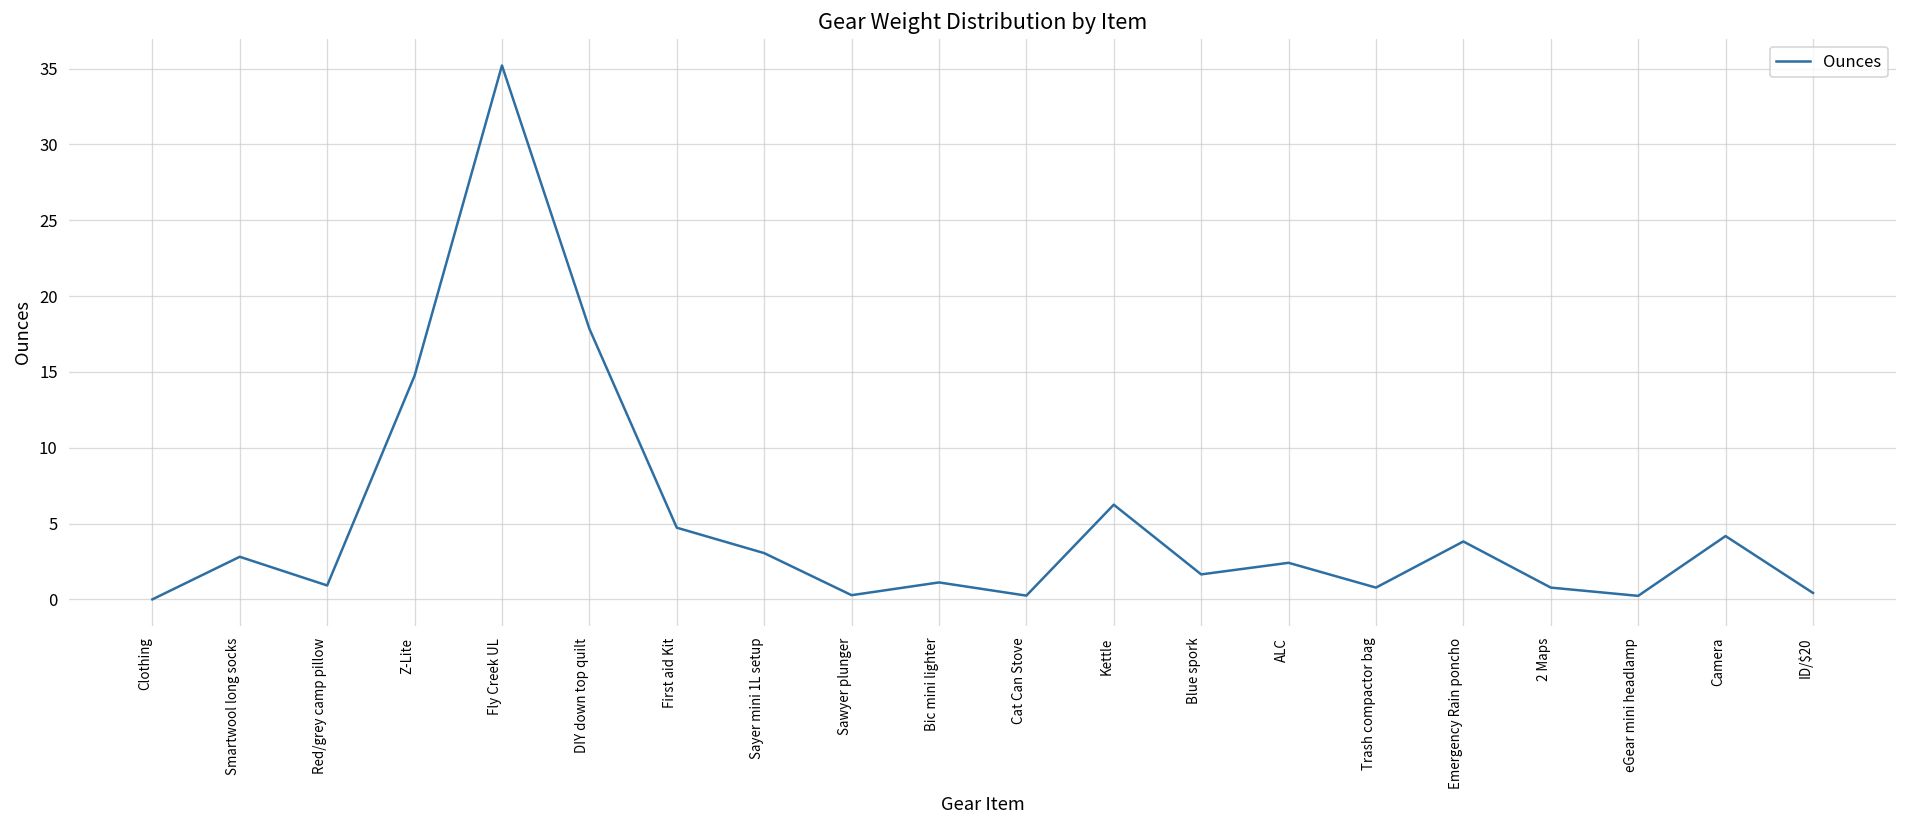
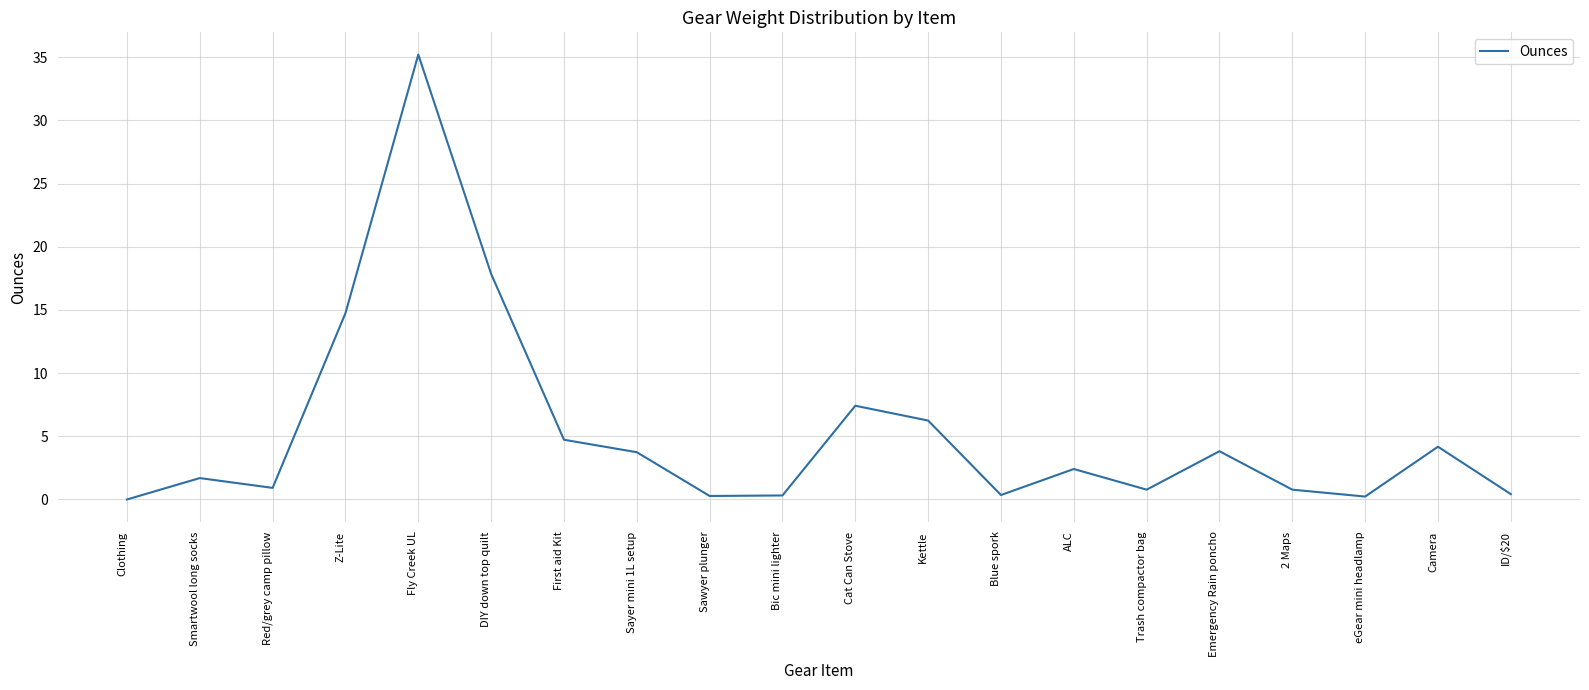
  {
    "Clothing": 0.0,
-   "Smartwool long socks": 2.8,
+   "Smartwool long socks": 1.7,
    "Red/grey camp pillow": 0.9,
    "Z-Lite": 14.7,
    "Fly Creek UL": 35.2,
    "DIY down top quilt": 17.8,
    "First aid Kit": 4.7,
-   "Sayer mini 1L setup": 3.1,
+   "Sayer mini 1L setup": 3.7,
    "Sawyer plunger": 0.3,
-   "Bic mini lighter": 1.1,
-   "Cat Can Stove": 0.2,
+   "Bic mini lighter": 0.3,
+   "Cat Can Stove": 7.4,
    "Kettle": 6.2,
-   "Blue spork": 1.6,
+   "Blue spork": 0.4,
    "ALC": 2.4,
    "Trash compactor bag": 0.8,
    "Emergency Rain poncho": 3.8,
    "2 Maps": 0.8,
    "eGear mini headlamp": 0.2,
    "Camera": 4.2,
    "ID/$20": 0.4
  }
